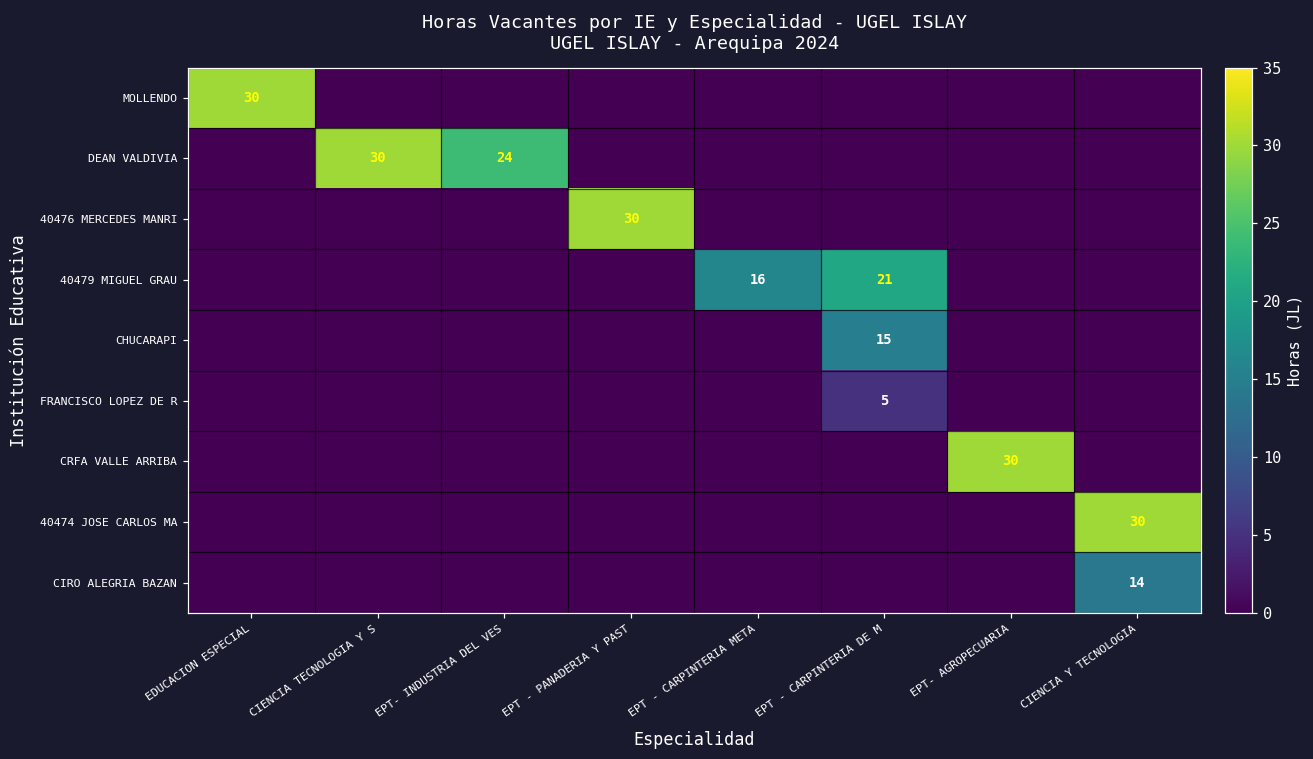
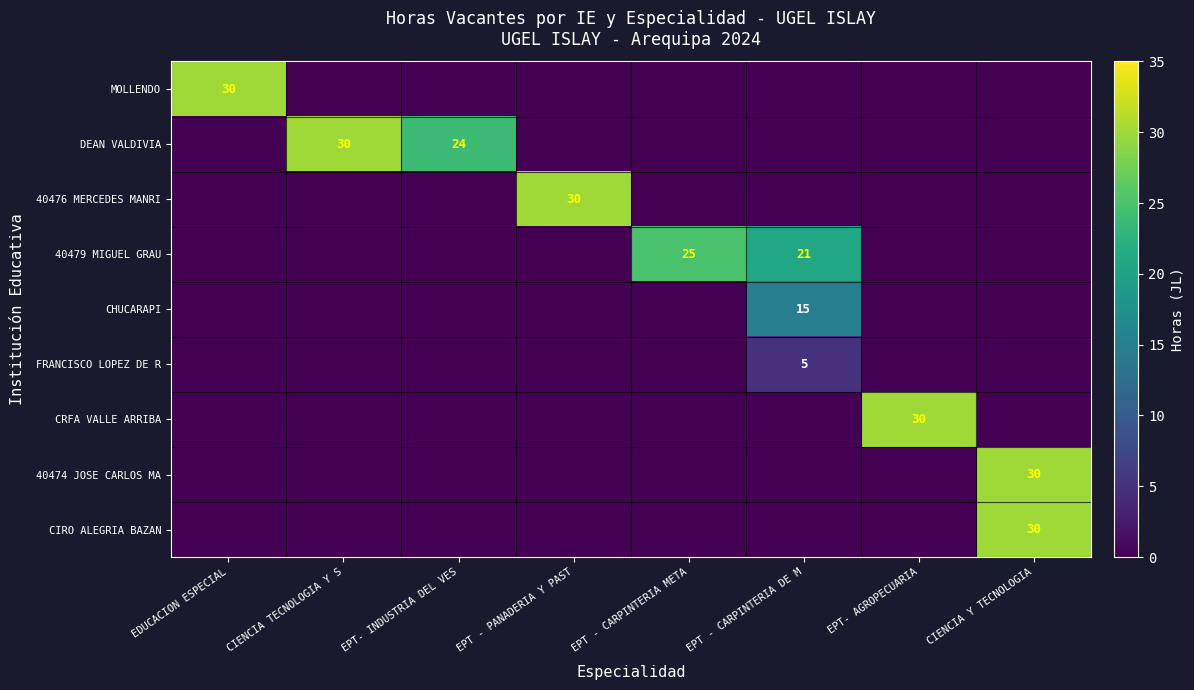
  {
    "MOLLENDO": {
      "EDUCACION ESPECIAL": 30
    },
    "DEAN VALDIVIA": {
      "CIENCIA TECNOLOGIA Y S": 30,
      "EPT- INDUSTRIA DEL VES": 24
    },
    "40476 MERCEDES MANRI": {
      "EPT - PANADERIA Y PAST": 30
    },
    "40479 MIGUEL GRAU": {
-     "EPT - CARPINTERIA META": 16,
+     "EPT - CARPINTERIA META": 25,
      "EPT - CARPINTERIA DE M": 21
    },
    "CHUCARAPI": {
      "EPT - CARPINTERIA DE M": 15
    },
    "FRANCISCO LOPEZ DE R": {
      "EPT - CARPINTERIA DE M": 5
    },
    "CRFA VALLE ARRIBA": {
      "EPT- AGROPECUARIA": 30
    },
    "40474 JOSE CARLOS MA": {
      "CIENCIA Y TECNOLOGIA": 30
    },
    "CIRO ALEGRIA BAZAN": {
-     "CIENCIA Y TECNOLOGIA": 14
+     "CIENCIA Y TECNOLOGIA": 30
    }
  }
